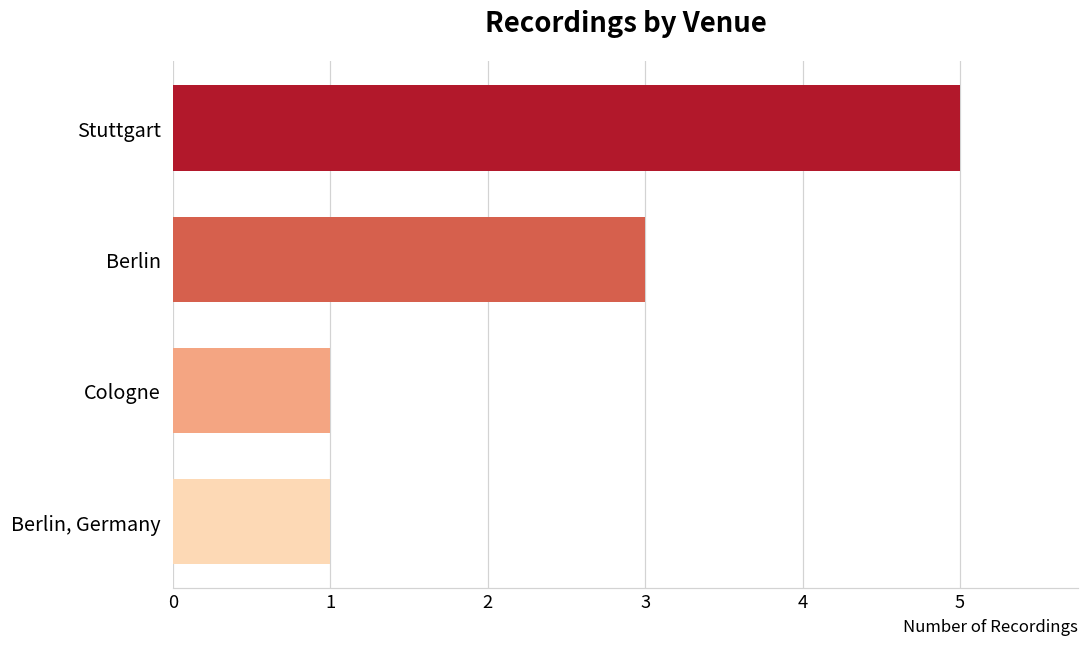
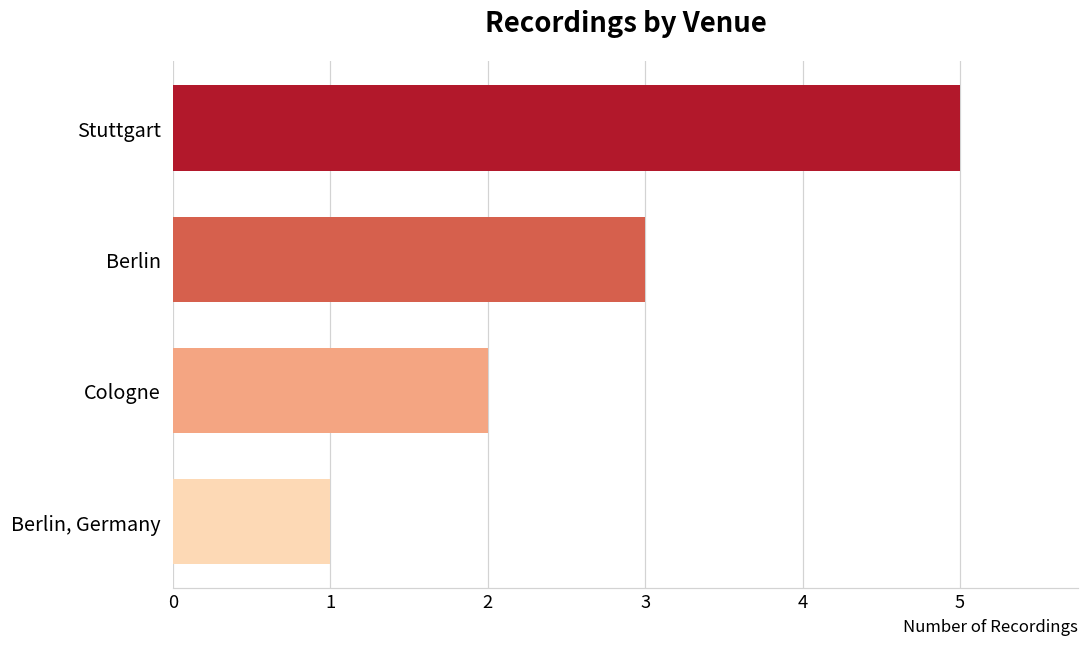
  {
    "Stuttgart": 5,
    "Berlin": 3,
-   "Cologne": 1,
+   "Cologne": 2,
    "Berlin, Germany": 1
  }
